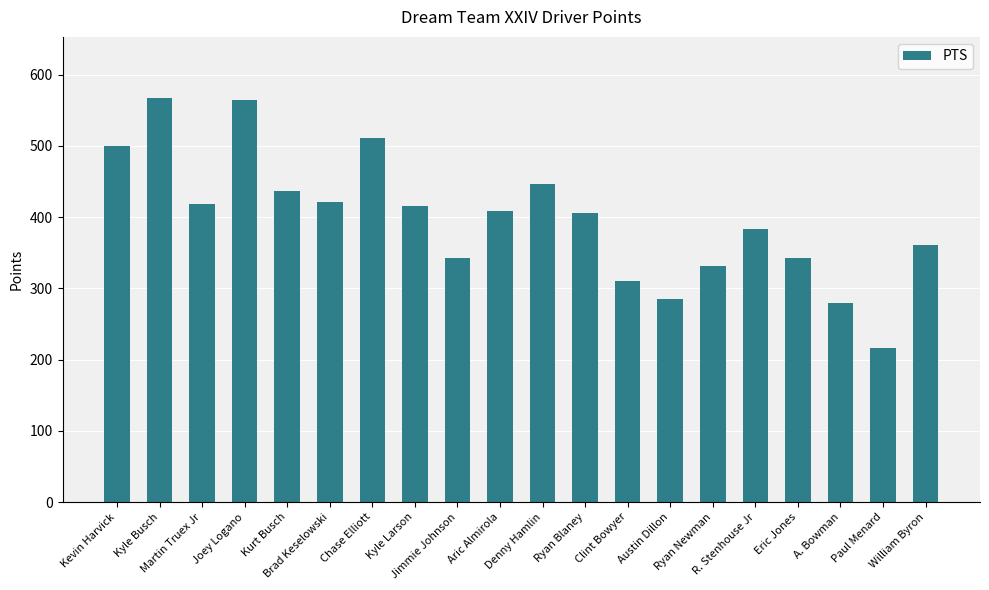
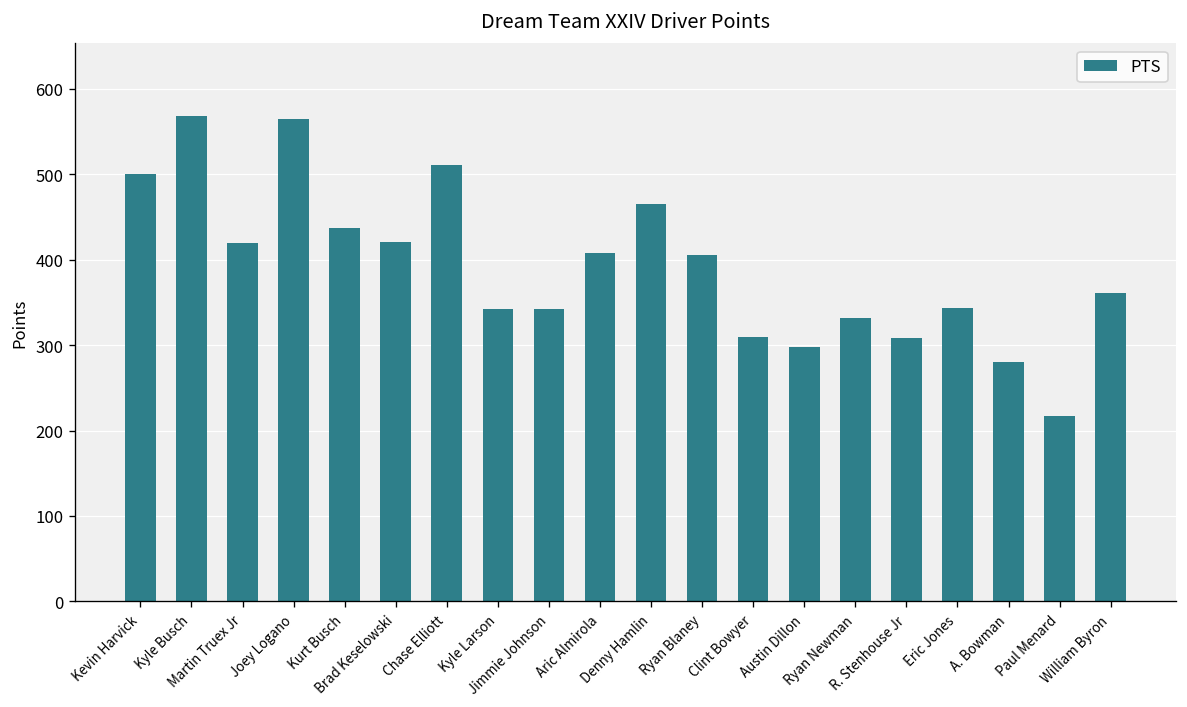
  {
    "Kevin Harvick": 500,
    "Kyle Busch": 570,
    "Martin Truex Jr": 420,
    "Joey Logano": 560,
    "Kurt Busch": 440,
    "Brad Keselowski": 420,
    "Chase Elliott": 510,
-   "Kyle Larson": 420,
+   "Kyle Larson": 340,
    "Jimmie Johnson": 340,
    "Aric Almirola": 410,
-   "Denny Hamlin": 450,
+   "Denny Hamlin": 470,
    "Ryan Blaney": 410,
    "Clint Bowyer": 310,
-   "Austin Dillon": 290,
+   "Austin Dillon": 300,
    "Ryan Newman": 330,
-   "R. Stenhouse Jr": 380,
+   "R. Stenhouse Jr": 310,
    "Eric Jones": 340,
    "A. Bowman": 280,
    "Paul Menard": 220,
    "William Byron": 360
  }
